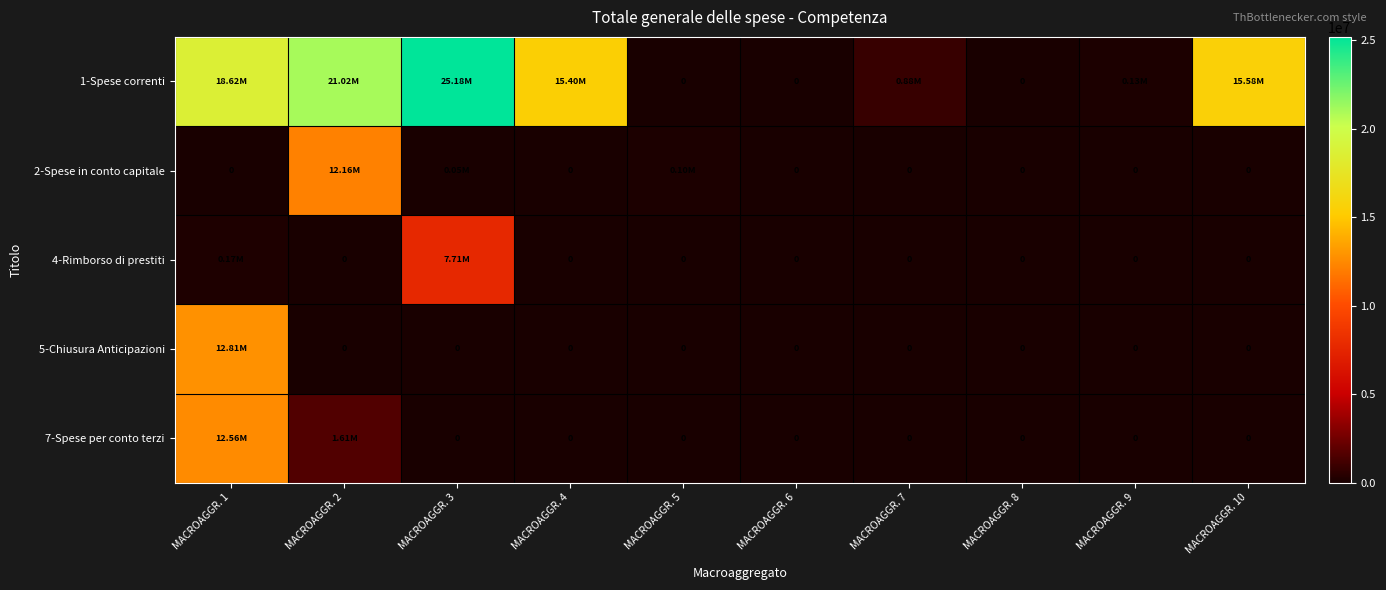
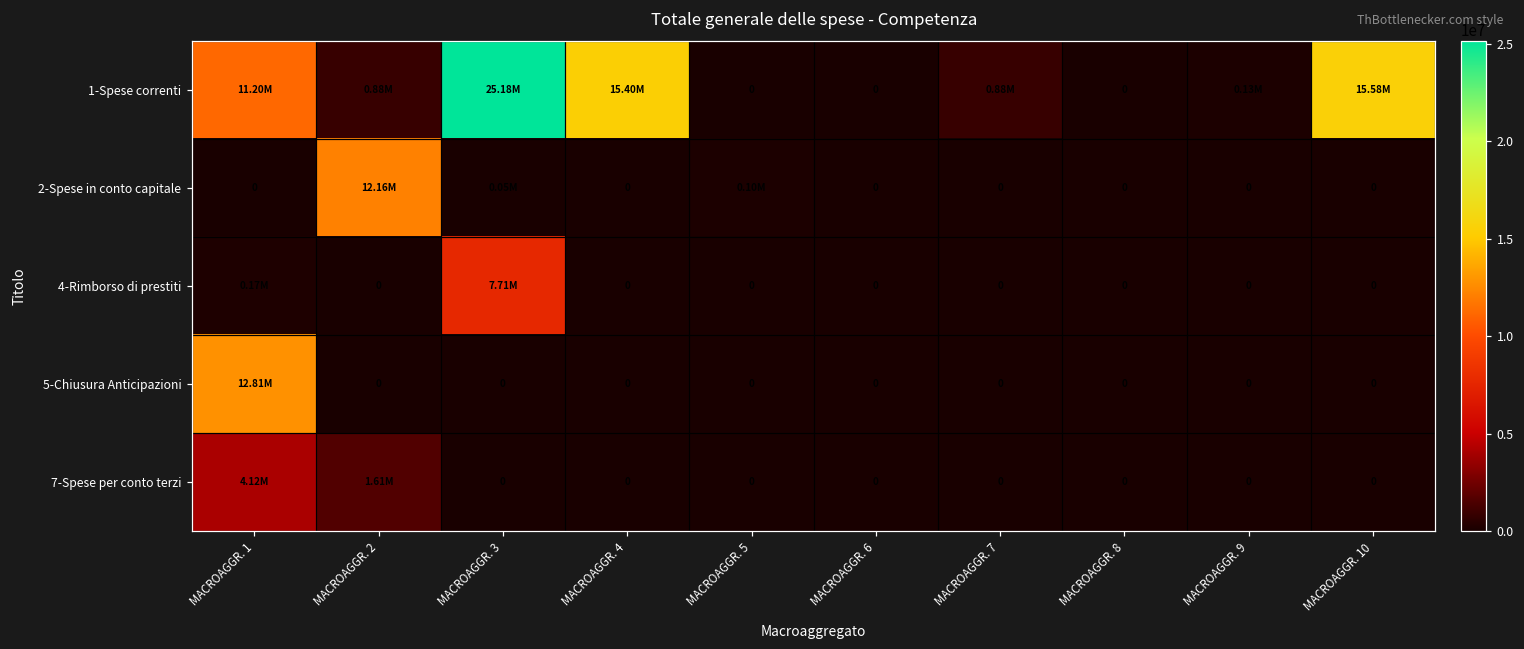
  {
    "1-Spese correnti": {
-     "MACROAGGR. 1": "18.62M",
-     "MACROAGGR. 2": "21.02M",
+     "MACROAGGR. 1": "11.20M",
+     "MACROAGGR. 2": "0.88M",
      "MACROAGGR. 3": "25.18M",
      "MACROAGGR. 4": "15.40M",
      "MACROAGGR. 7": "0.88M",
      "MACROAGGR. 10": "15.58M"
    },
    "2-Spese in conto capitale": {
      "MACROAGGR. 2": "12.16M"
    },
    "4-Rimborso di prestiti": {
      "MACROAGGR. 3": "7.71M"
    },
    "5-Chiusura Anticipazioni": {
      "MACROAGGR. 1": "12.81M"
    },
    "7-Spese per conto terzi": {
-     "MACROAGGR. 1": "12.56M",
+     "MACROAGGR. 1": "4.12M",
      "MACROAGGR. 2": "1.61M"
    }
  }
